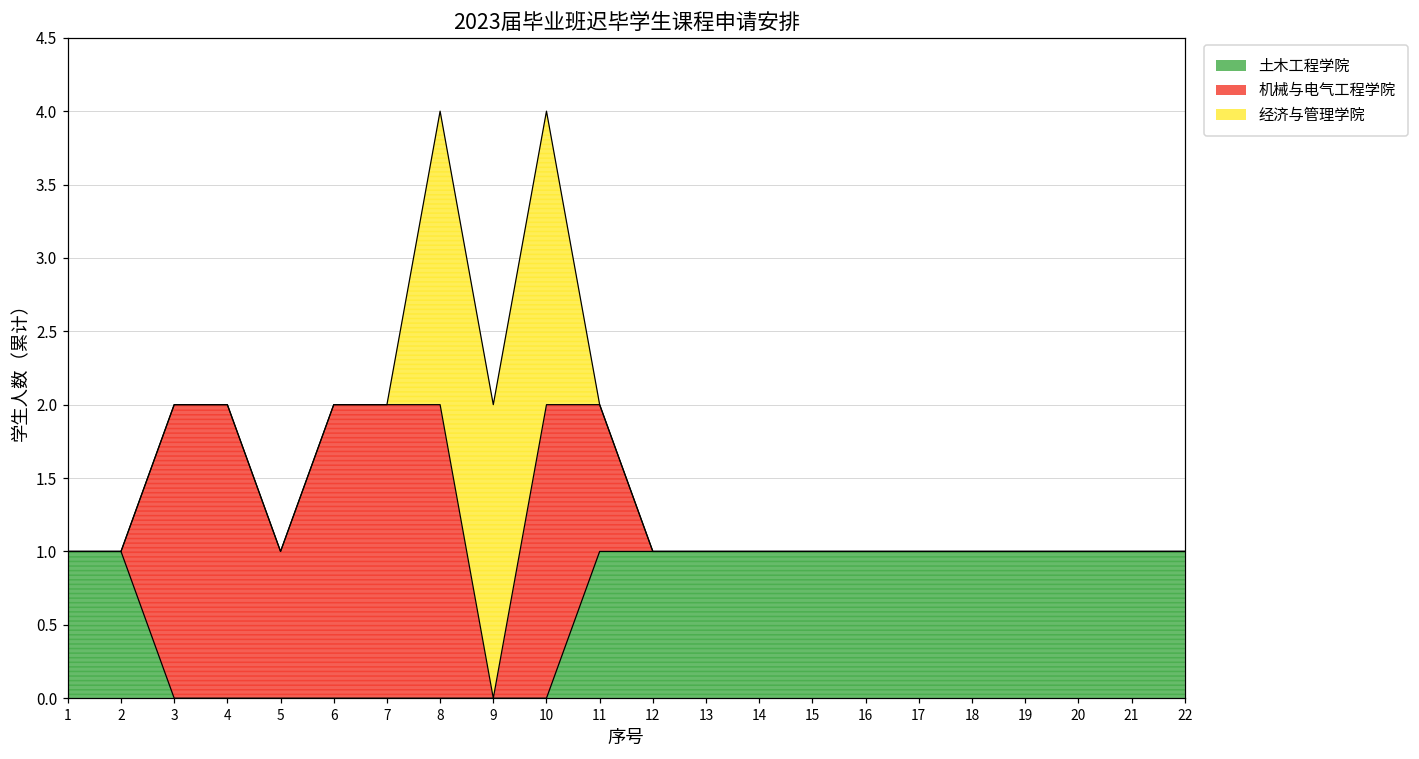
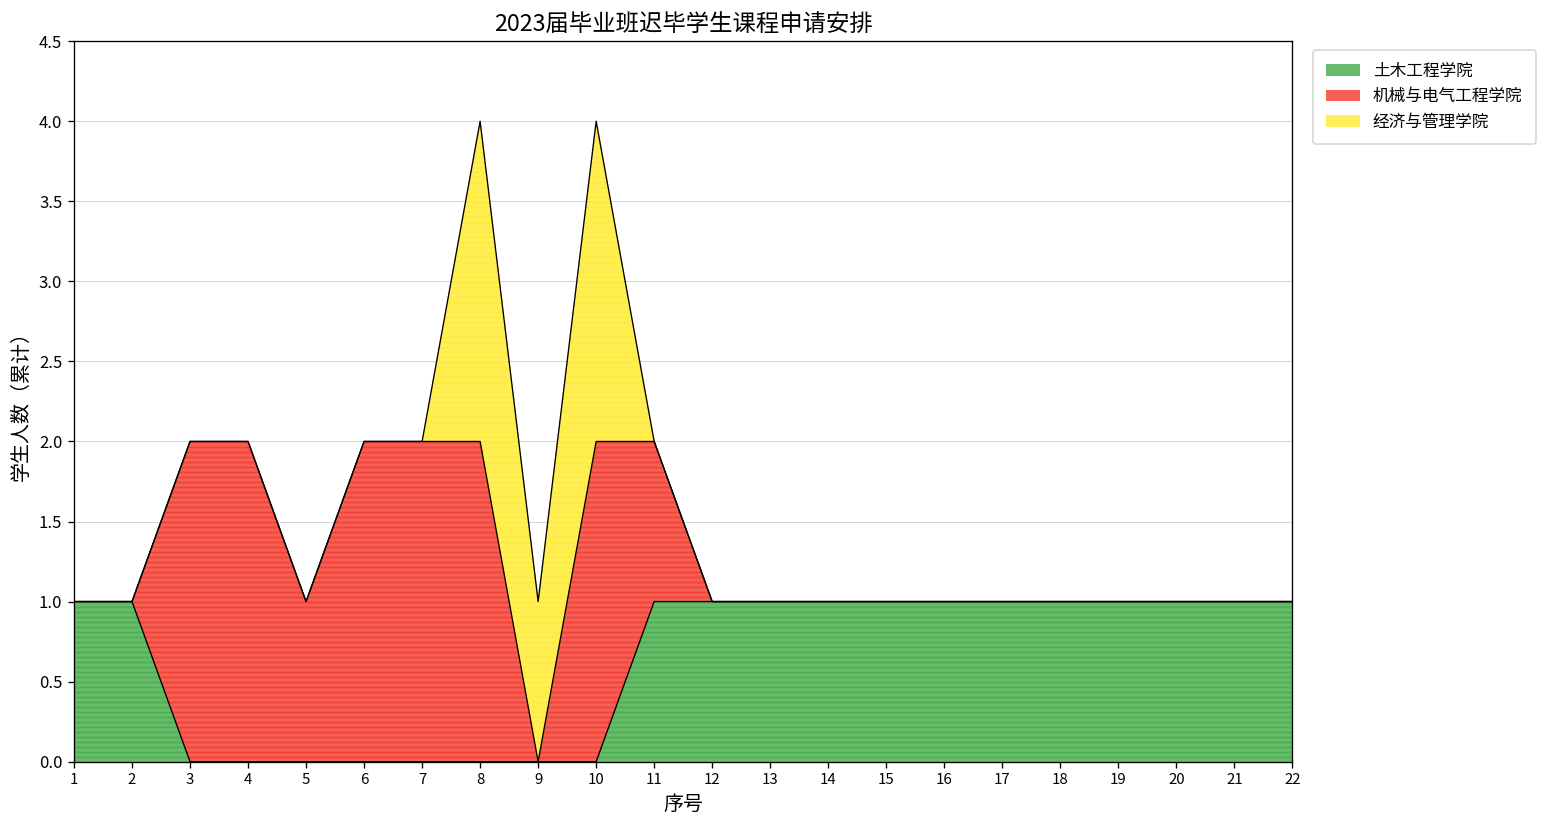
  {
    "土木工程学院": {
      "3": 0,
      "4": 0,
      "5": 0,
      "6": 0,
      "7": 0,
      "8": 0,
      "10": 0,
      "11": 1
    },
    "机械与电气工程学院": {
      "8": 2,
      "10": 2
    },
    "经济与管理学院": {
      "8": 2,
-     "9": 2,
+     "9": 1,
      "10": 2
    }
  }
